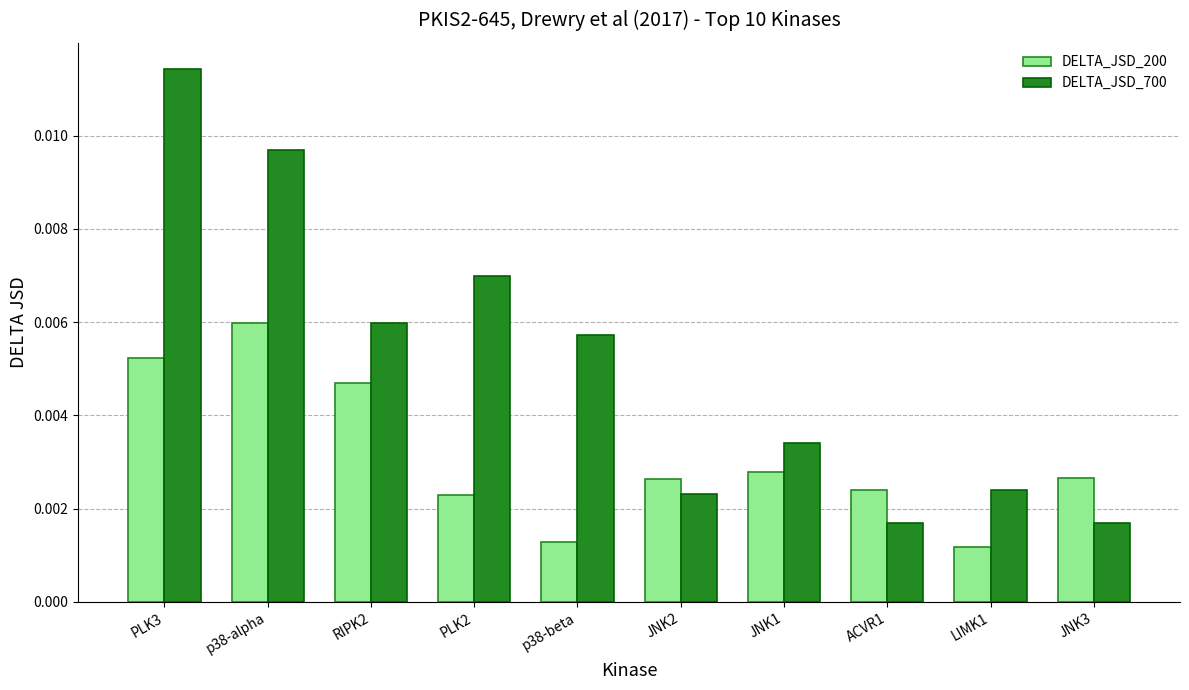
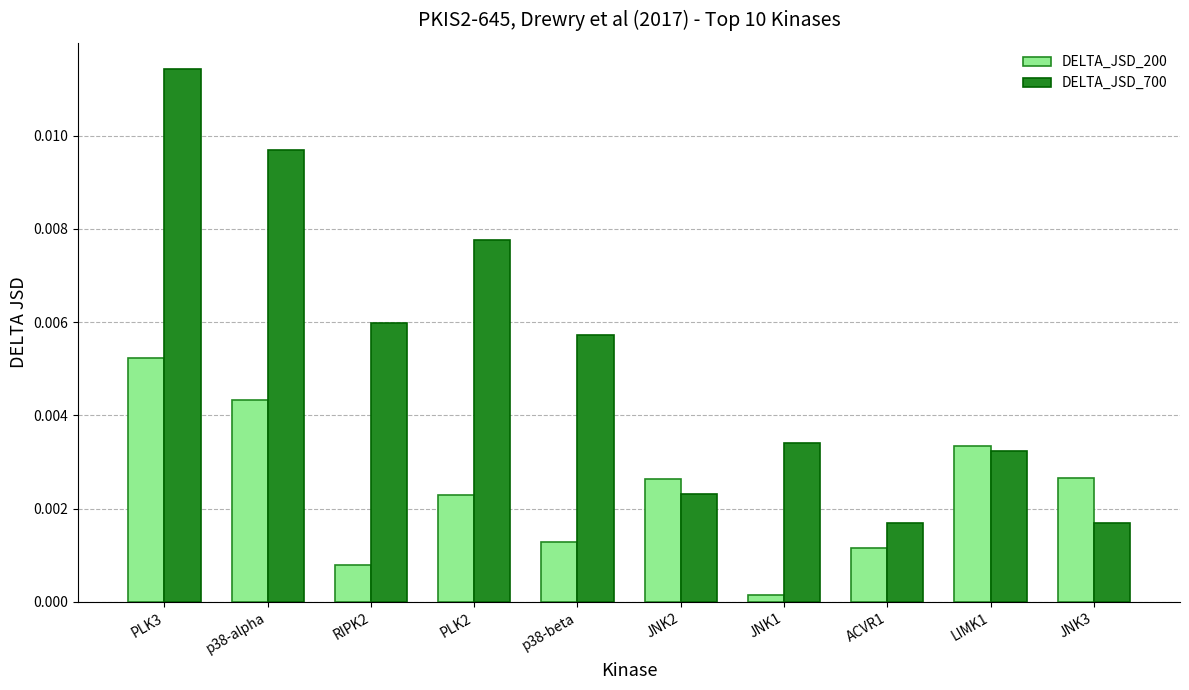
  {
    "DELTA_JSD_200": {
      "PLK3": 0.0052,
-     "p38-alpha": 0.0060,
-     "RIPK2": 0.0047,
+     "p38-alpha": 0.0043,
+     "RIPK2": 0.0008,
      "PLK2": 0.0023,
      "p38-beta": 0.0013,
      "JNK2": 0.0026,
-     "JNK1": 0.0028,
-     "ACVR1": 0.0024,
-     "LIMK1": 0.0012,
+     "JNK1": 0.0002,
+     "ACVR1": 0.0012,
+     "LIMK1": 0.0033,
      "JNK3": 0.0027
    },
    "DELTA_JSD_700": {
      "PLK3": 0.0114,
      "p38-alpha": 0.0097,
      "RIPK2": 0.0060,
-     "PLK2": 0.0070,
+     "PLK2": 0.0078,
      "p38-beta": 0.0057,
      "JNK2": 0.0023,
      "JNK1": 0.0034,
      "ACVR1": 0.0017,
-     "LIMK1": 0.0024,
+     "LIMK1": 0.0032,
      "JNK3": 0.0017
    }
  }
